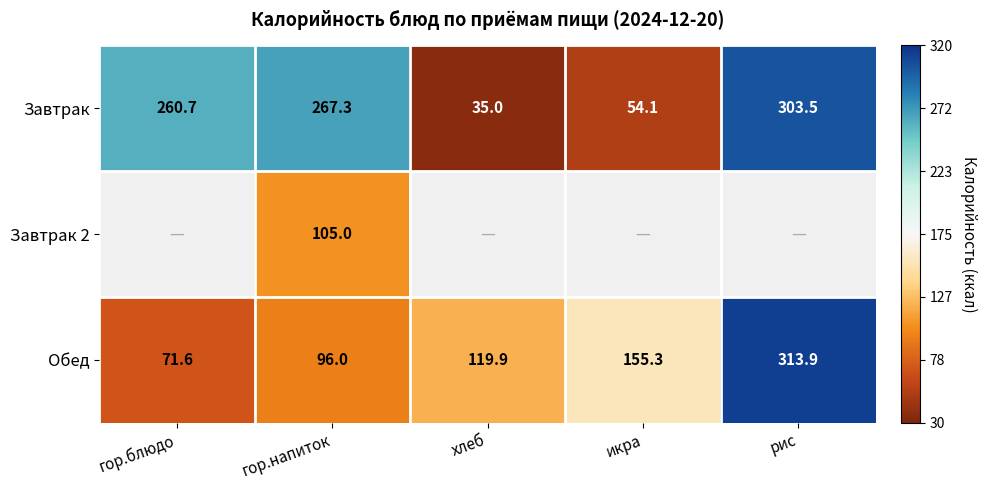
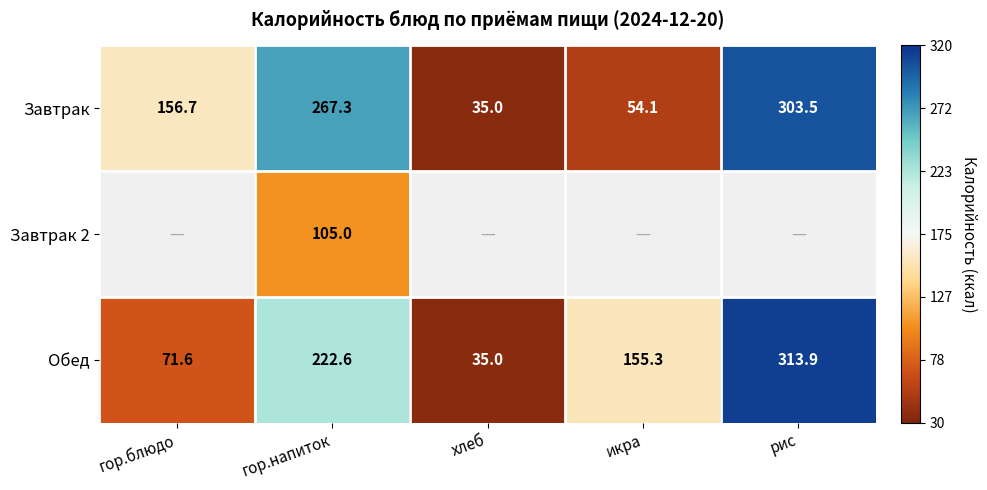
  {
    "Завтрак": {
-     "гор.блюдо": 260.7,
+     "гор.блюдо": 156.7,
      "гор.напиток": 267.3,
      "хлеб": 35.0,
      "икра": 54.1,
      "рис": 303.5
    },
    "Завтрак 2": {
      "гор.напиток": 105.0
    },
    "Обед": {
      "гор.блюдо": 71.6,
-     "гор.напиток": 96.0,
-     "хлеб": 119.9,
+     "гор.напиток": 222.6,
+     "хлеб": 35.0,
      "икра": 155.3,
      "рис": 313.9
    }
  }
